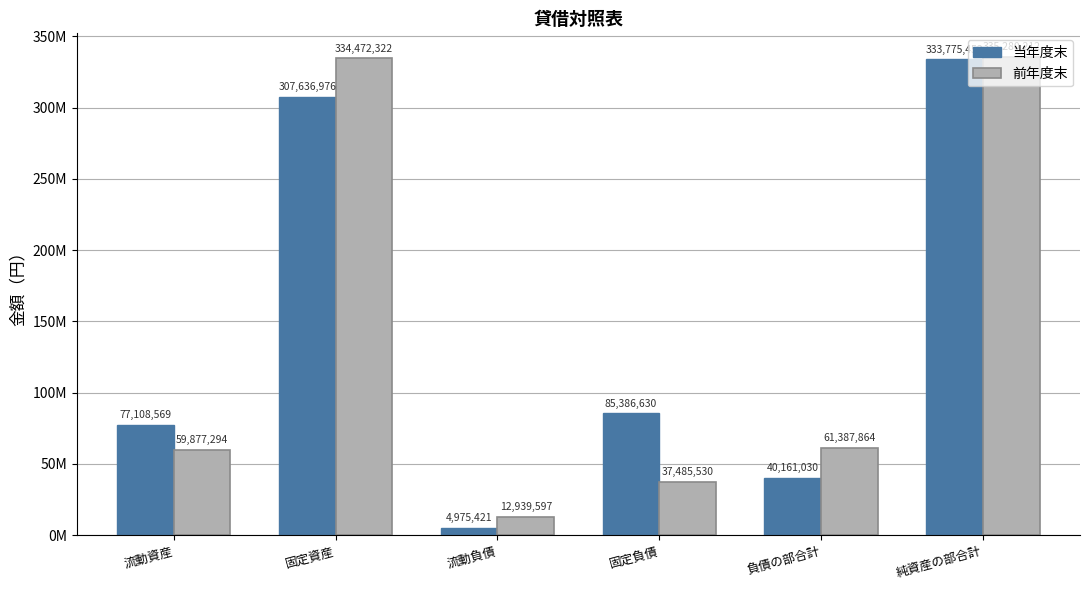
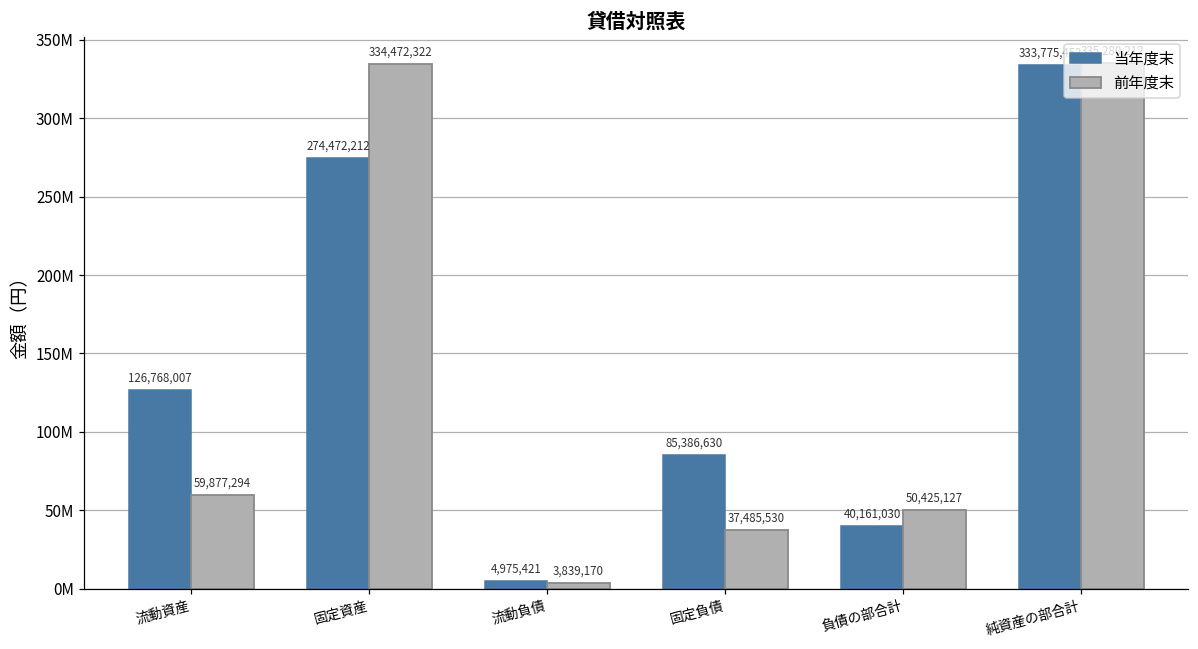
  {
    "当年度末": {
-     "流動資産": "77,108,569",
-     "固定資産": "307,636,976",
+     "流動資産": "126,768,007",
+     "固定資産": "274,472,212",
      "流動負債": "4,975,421",
      "固定負債": "85,386,630",
      "負債の部合計": "40,161,030"
    },
    "前年度末": {
      "流動資産": "59,877,294",
      "固定資産": "334,472,322",
-     "流動負債": "12,939,597",
+     "流動負債": "3,839,170",
      "固定負債": "37,485,530",
-     "負債の部合計": "61,387,864"
+     "負債の部合計": "50,425,127"
    }
  }
